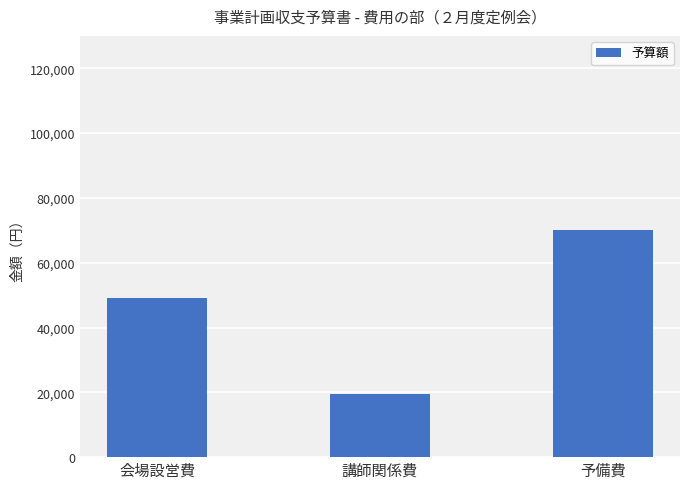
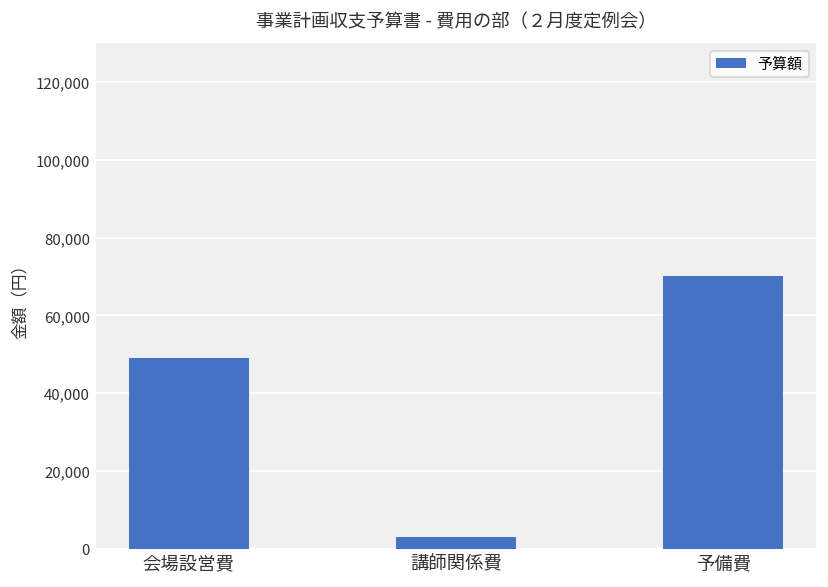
  {
    "会場設営費": "49,000",
-   "講師関係費": "19,000",
+   "講師関係費": "3,000",
    "予備費": "70,000"
  }
